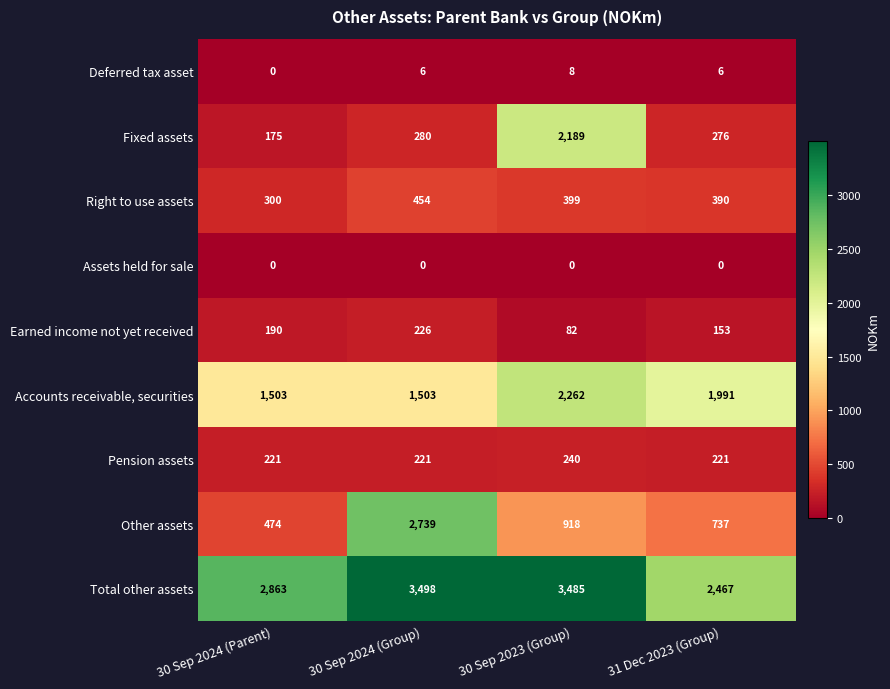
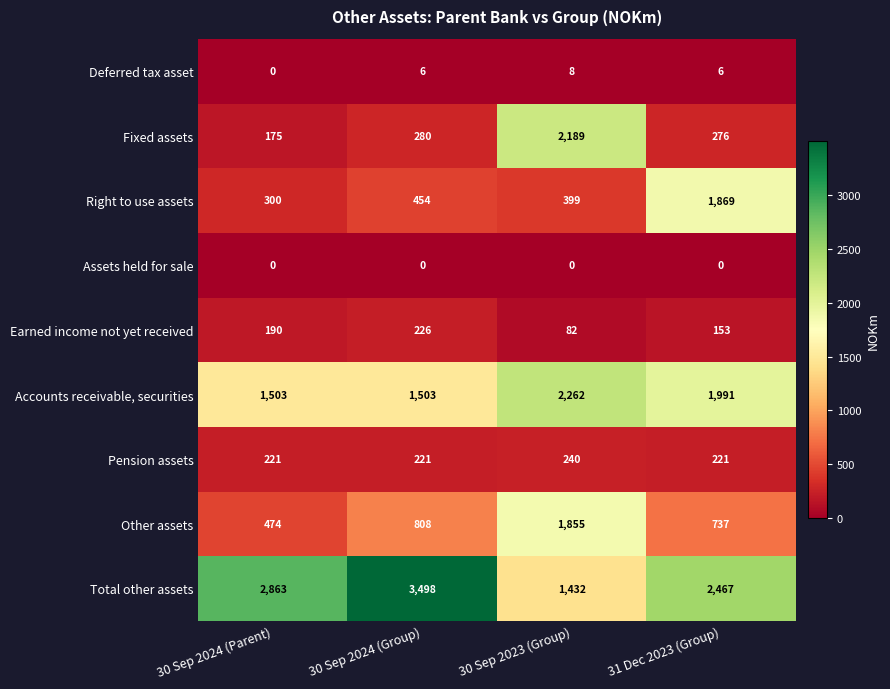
  {
    "Deferred tax asset": {
      "30 Sep 2024 (Parent)": "0",
      "30 Sep 2024 (Group)": "6",
      "30 Sep 2023 (Group)": "8",
      "31 Dec 2023 (Group)": "6"
    },
    "Fixed assets": {
      "30 Sep 2024 (Parent)": "175",
      "30 Sep 2024 (Group)": "280",
      "30 Sep 2023 (Group)": "2,189",
      "31 Dec 2023 (Group)": "276"
    },
    "Right to use assets": {
      "30 Sep 2024 (Parent)": "300",
      "30 Sep 2024 (Group)": "454",
      "30 Sep 2023 (Group)": "399",
-     "31 Dec 2023 (Group)": "390"
+     "31 Dec 2023 (Group)": "1,869"
    },
    "Assets held for sale": {
      "30 Sep 2024 (Parent)": "0",
      "30 Sep 2024 (Group)": "0",
      "30 Sep 2023 (Group)": "0",
      "31 Dec 2023 (Group)": "0"
    },
    "Earned income not yet received": {
      "30 Sep 2024 (Parent)": "190",
      "30 Sep 2024 (Group)": "226",
      "30 Sep 2023 (Group)": "82",
      "31 Dec 2023 (Group)": "153"
    },
    "Accounts receivable, securities": {
      "30 Sep 2024 (Parent)": "1,503",
      "30 Sep 2024 (Group)": "1,503",
      "30 Sep 2023 (Group)": "2,262",
      "31 Dec 2023 (Group)": "1,991"
    },
    "Pension assets": {
      "30 Sep 2024 (Parent)": "221",
      "30 Sep 2024 (Group)": "221",
      "30 Sep 2023 (Group)": "240",
      "31 Dec 2023 (Group)": "221"
    },
    "Other assets": {
      "30 Sep 2024 (Parent)": "474",
-     "30 Sep 2024 (Group)": "2,739",
-     "30 Sep 2023 (Group)": "918",
+     "30 Sep 2024 (Group)": "808",
+     "30 Sep 2023 (Group)": "1,855",
      "31 Dec 2023 (Group)": "737"
    },
    "Total other assets": {
      "30 Sep 2024 (Parent)": "2,863",
      "30 Sep 2024 (Group)": "3,498",
-     "30 Sep 2023 (Group)": "3,485",
+     "30 Sep 2023 (Group)": "1,432",
      "31 Dec 2023 (Group)": "2,467"
    }
  }
